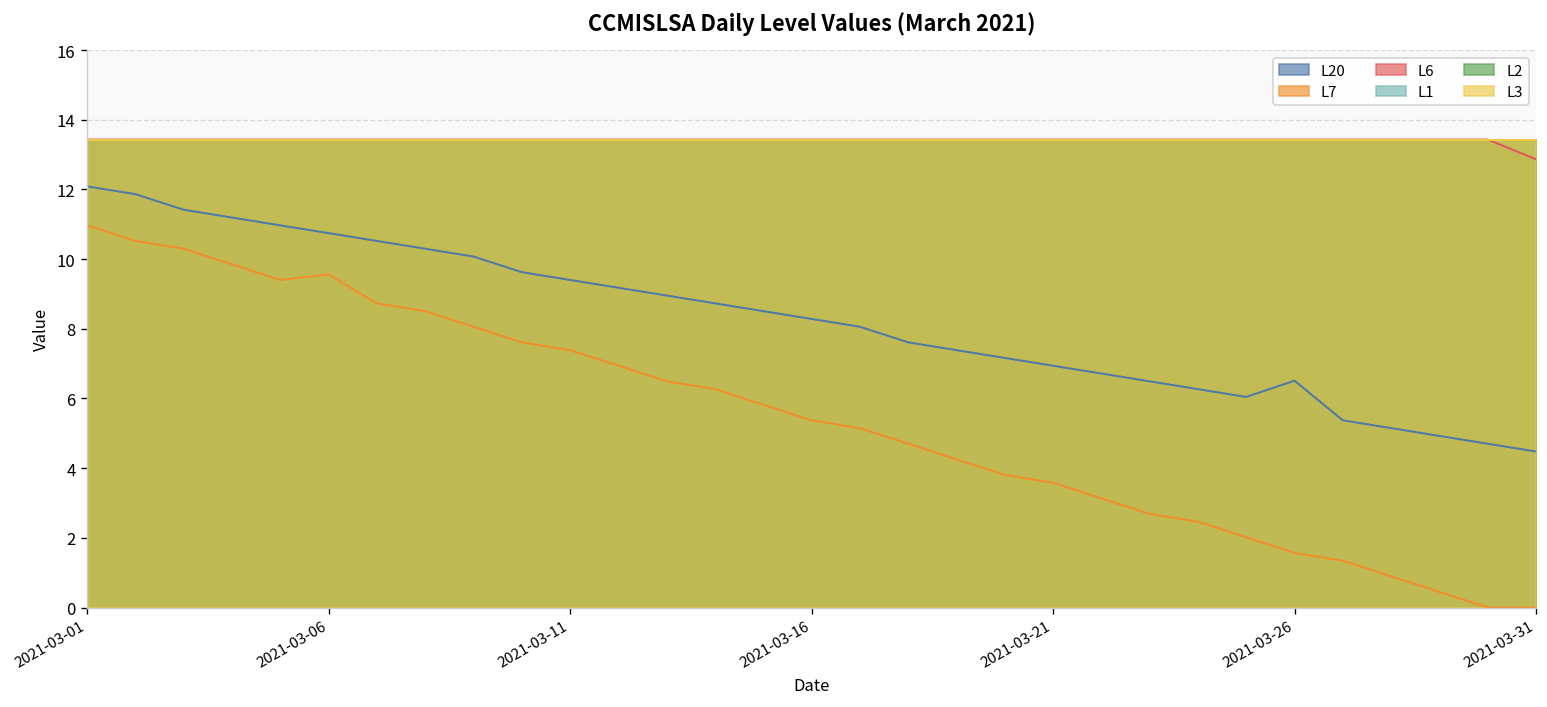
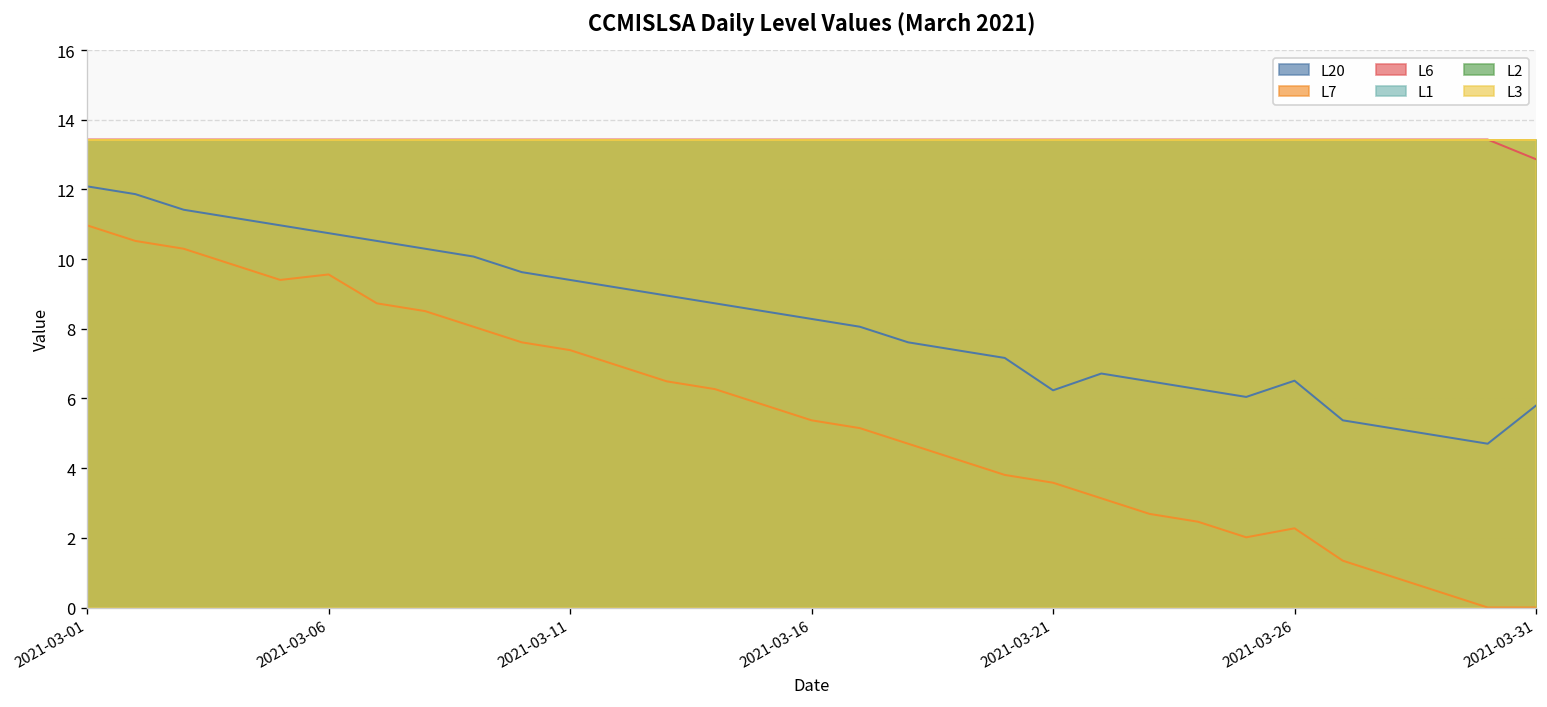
  {
    "L20": {
      "2021-03-01": 12.1,
      "2021-03-06": 10.7,
      "2021-03-11": 9.4,
      "2021-03-16": 8.3,
-     "2021-03-21": 6.9,
+     "2021-03-21": 6.2,
      "2021-03-26": 6.5,
-     "2021-03-31": 4.5
+     "2021-03-31": 5.8
    },
    "L7": {
      "2021-03-01": 11.0,
      "2021-03-06": 9.6,
      "2021-03-11": 7.4,
      "2021-03-16": 5.4,
      "2021-03-21": 3.6,
-     "2021-03-26": 1.6,
+     "2021-03-26": 2.3,
      "2021-03-31": 0.0
    },
    "L6": {
      "2021-03-31": 12.9
    },
    "L3": {
      "2021-03-31": 13.4
    }
  }
